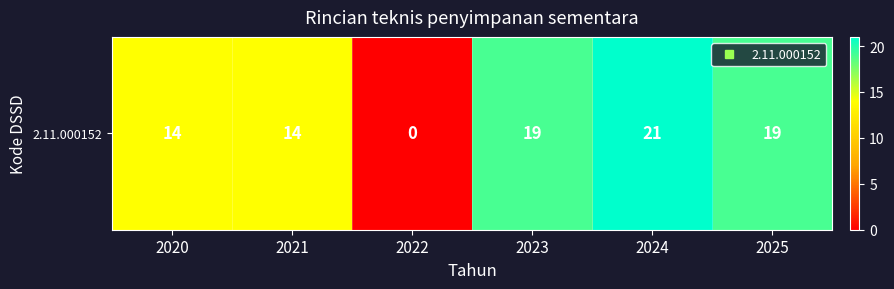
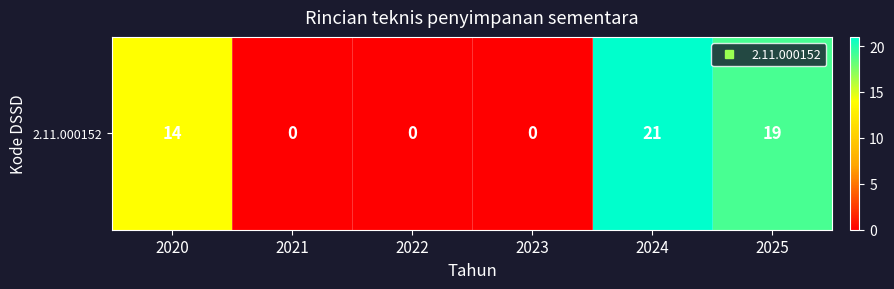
  {
    "2.11.000152": {
      "2020": 14,
-     "2021": 14,
+     "2021": 0,
      "2022": 0,
-     "2023": 19,
+     "2023": 0,
      "2024": 21,
      "2025": 19
    }
  }
